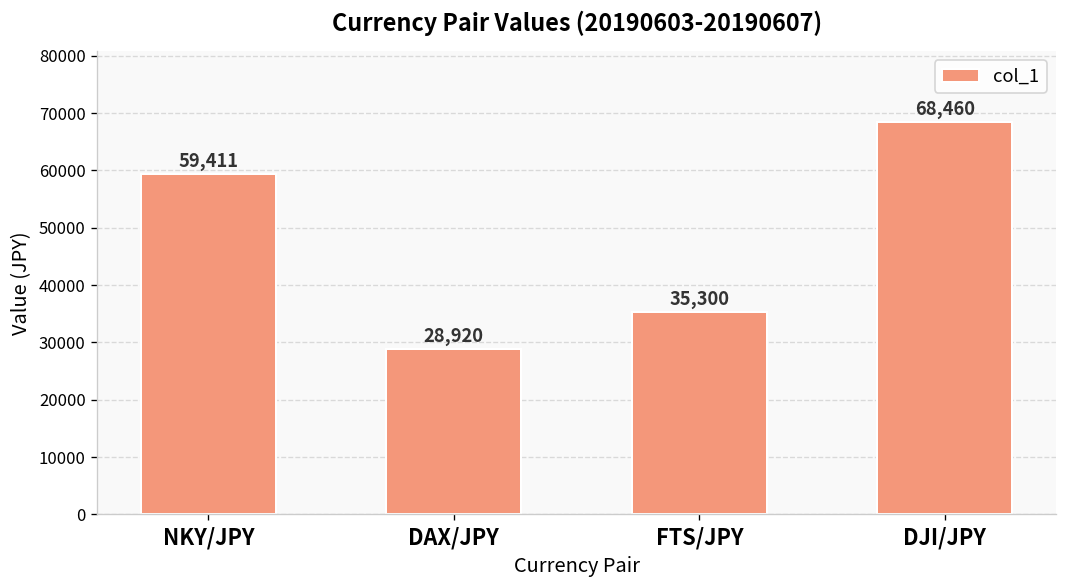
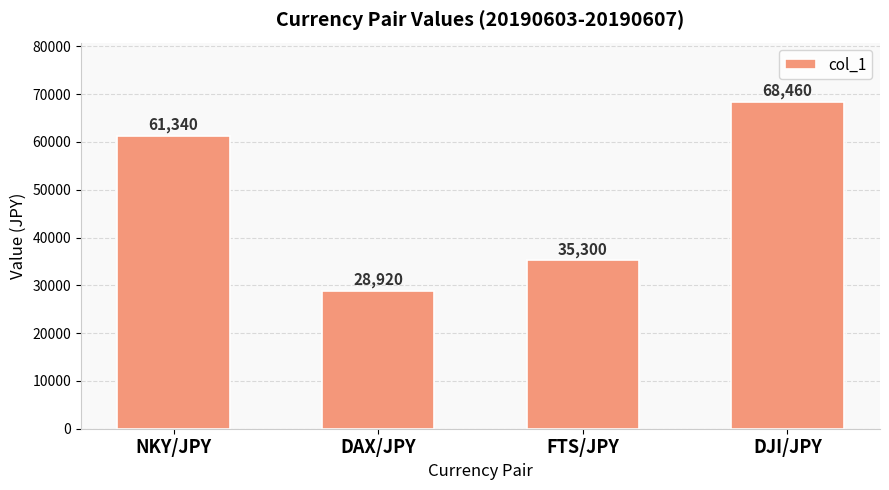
  {
-   "NKY/JPY": "59,411",
+   "NKY/JPY": "61,340",
    "DAX/JPY": "28,920",
    "FTS/JPY": "35,300",
    "DJI/JPY": "68,460"
  }
